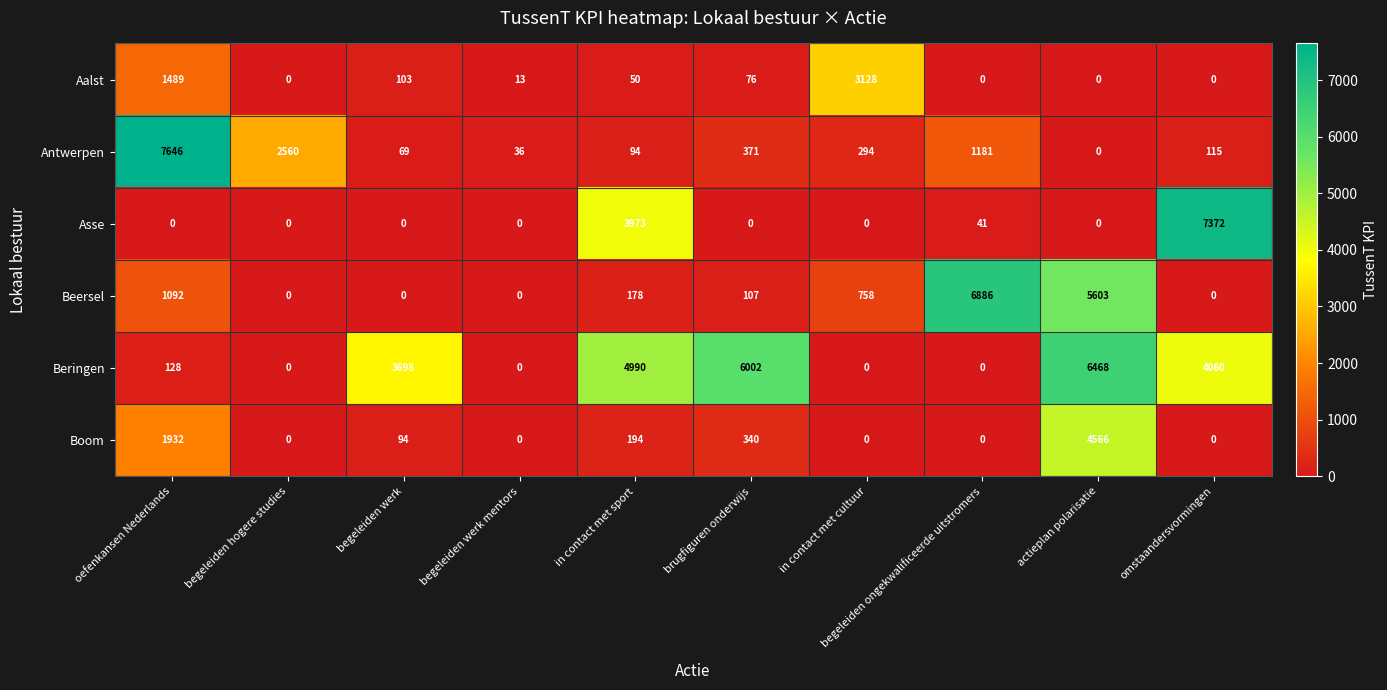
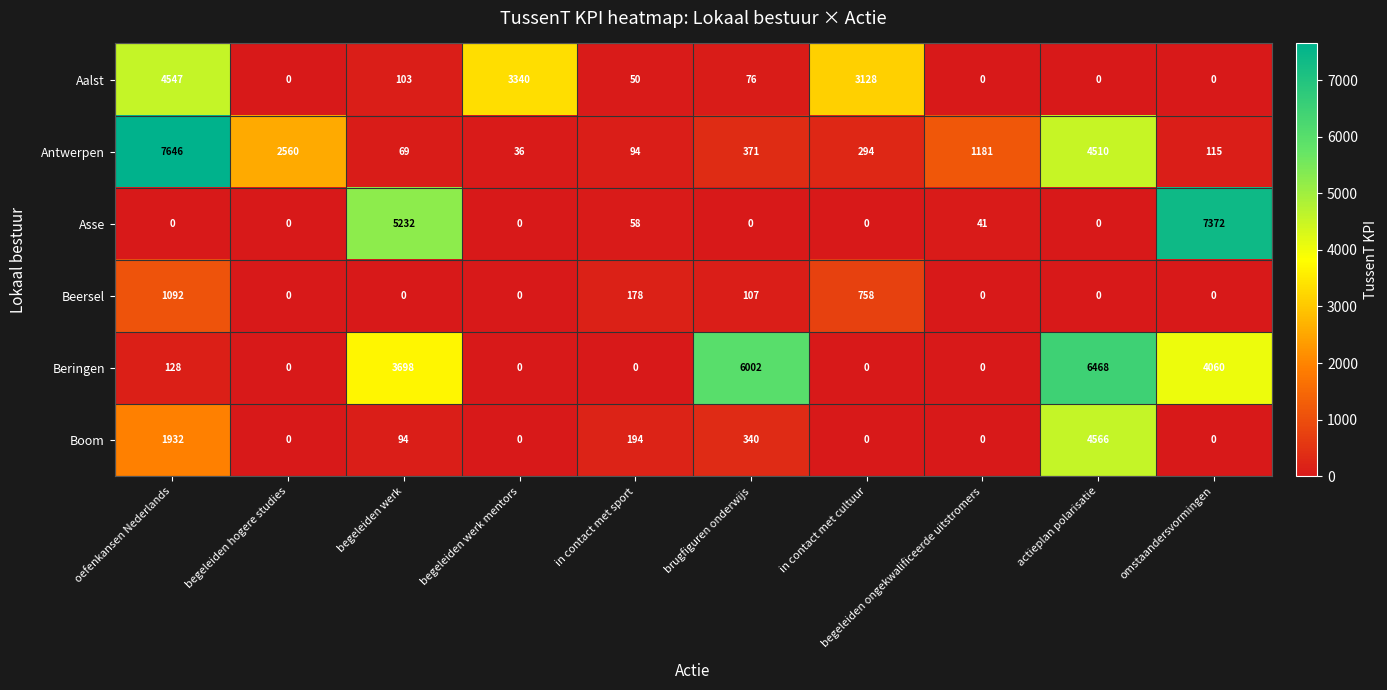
  {
    "Aalst": {
-     "oefenkansen Nederlands": 1489,
+     "oefenkansen Nederlands": 4547,
      "begeleiden hogere studies": 0,
      "begeleiden werk": 103,
-     "begeleiden werk mentors": 13,
+     "begeleiden werk mentors": 3340,
      "in contact met sport": 50,
      "brugfiguren onderwijs": 76,
      "in contact met cultuur": 3128,
      "begeleiden ongekwalificeerde uitstromers": 0,
      "actieplan polarisatie": 0,
      "omstaandersvormingen": 0
    },
    "Antwerpen": {
      "oefenkansen Nederlands": 7646,
      "begeleiden hogere studies": 2560,
      "begeleiden werk": 69,
      "begeleiden werk mentors": 36,
      "in contact met sport": 94,
      "brugfiguren onderwijs": 371,
      "in contact met cultuur": 294,
      "begeleiden ongekwalificeerde uitstromers": 1181,
-     "actieplan polarisatie": 0,
+     "actieplan polarisatie": 4510,
      "omstaandersvormingen": 115
    },
    "Asse": {
      "oefenkansen Nederlands": 0,
      "begeleiden hogere studies": 0,
-     "begeleiden werk": 0,
+     "begeleiden werk": 5232,
      "begeleiden werk mentors": 0,
-     "in contact met sport": 3973,
+     "in contact met sport": 58,
      "brugfiguren onderwijs": 0,
      "in contact met cultuur": 0,
      "begeleiden ongekwalificeerde uitstromers": 41,
      "actieplan polarisatie": 0,
      "omstaandersvormingen": 7372
    },
    "Beersel": {
      "oefenkansen Nederlands": 1092,
      "begeleiden hogere studies": 0,
      "begeleiden werk": 0,
      "begeleiden werk mentors": 0,
      "in contact met sport": 178,
      "brugfiguren onderwijs": 107,
      "in contact met cultuur": 758,
-     "begeleiden ongekwalificeerde uitstromers": 6886,
-     "actieplan polarisatie": 5603,
+     "begeleiden ongekwalificeerde uitstromers": 0,
+     "actieplan polarisatie": 0,
      "omstaandersvormingen": 0
    },
    "Beringen": {
      "oefenkansen Nederlands": 128,
      "begeleiden hogere studies": 0,
      "begeleiden werk": 3698,
      "begeleiden werk mentors": 0,
-     "in contact met sport": 4990,
+     "in contact met sport": 0,
      "brugfiguren onderwijs": 6002,
      "in contact met cultuur": 0,
      "begeleiden ongekwalificeerde uitstromers": 0,
      "actieplan polarisatie": 6468,
      "omstaandersvormingen": 4060
    },
    "Boom": {
      "oefenkansen Nederlands": 1932,
      "begeleiden hogere studies": 0,
      "begeleiden werk": 94,
      "begeleiden werk mentors": 0,
      "in contact met sport": 194,
      "brugfiguren onderwijs": 340,
      "in contact met cultuur": 0,
      "begeleiden ongekwalificeerde uitstromers": 0,
      "actieplan polarisatie": 4566,
      "omstaandersvormingen": 0
    }
  }
